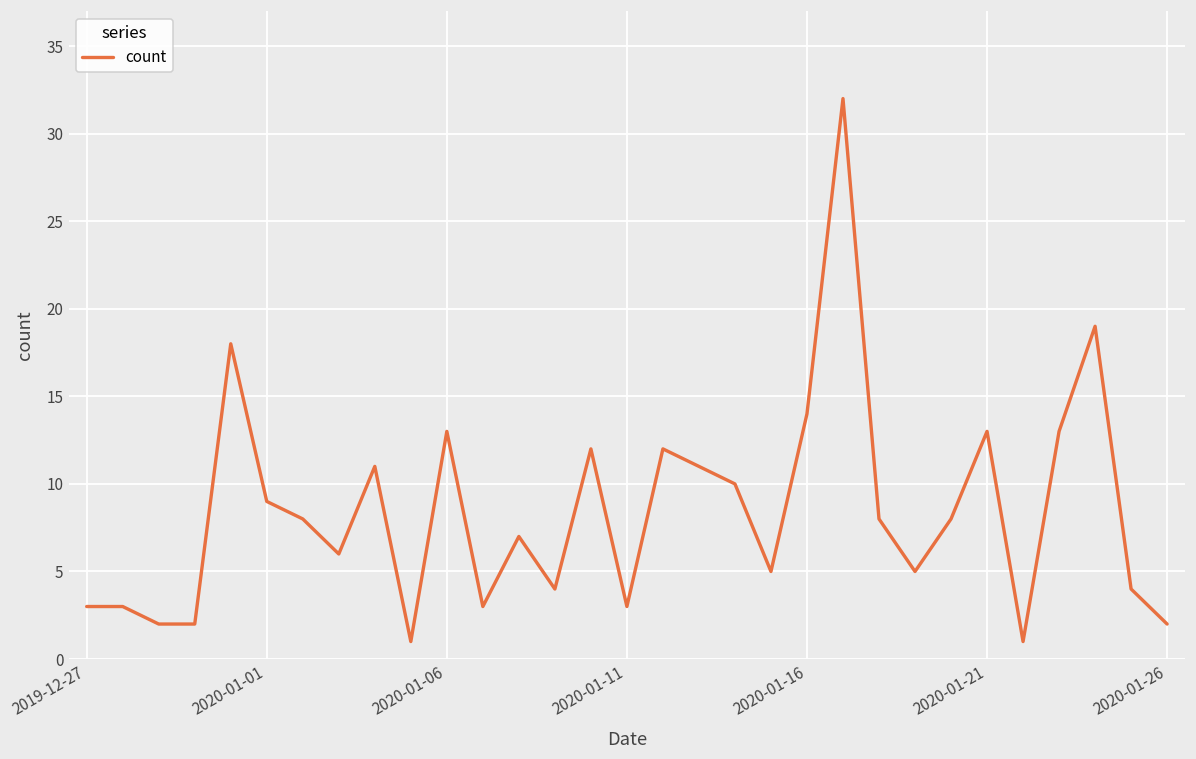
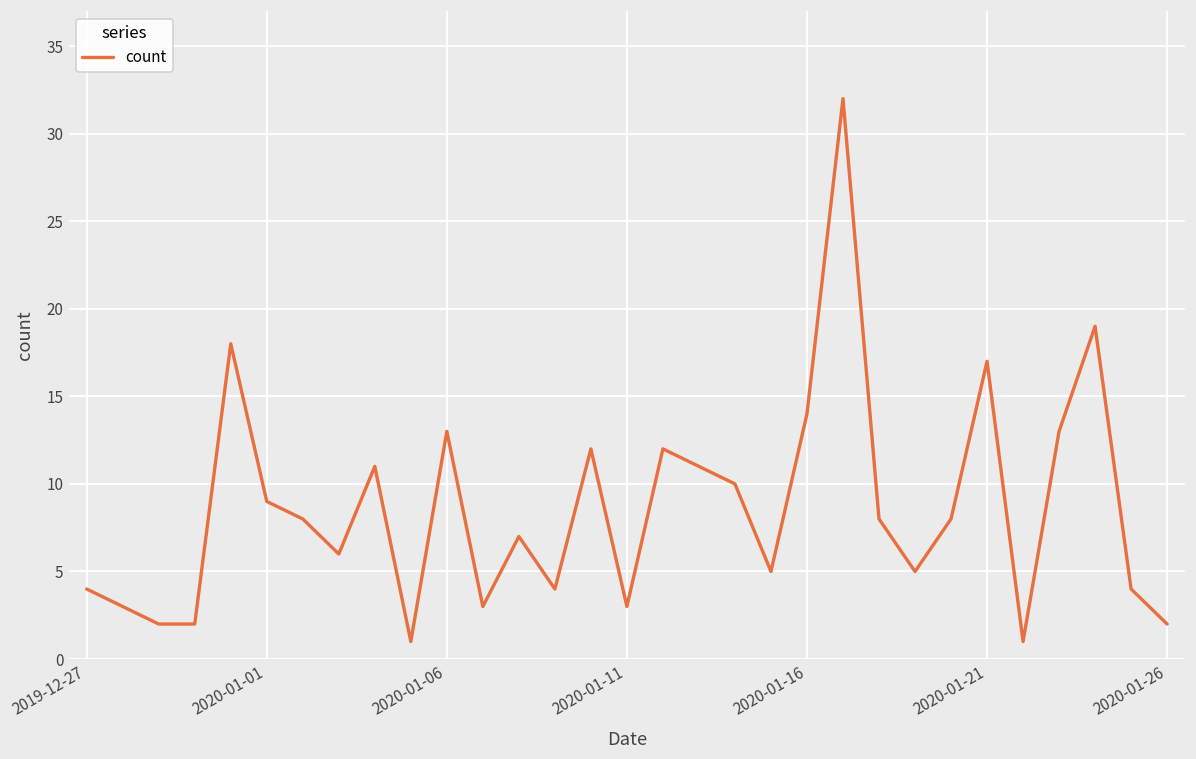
  {
-   "2019-12-27": 3,
+   "2019-12-27": 4,
    "2020-01-01": 9,
    "2020-01-06": 13,
    "2020-01-11": 3,
    "2020-01-16": 14,
-   "2020-01-21": 13,
+   "2020-01-21": 17,
    "2020-01-26": 2
  }
